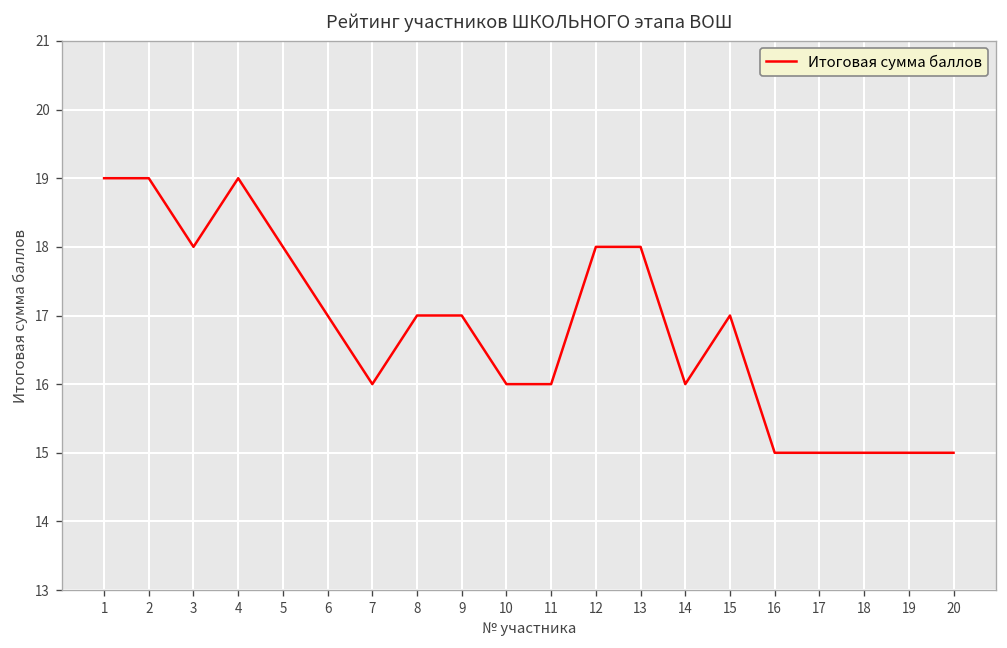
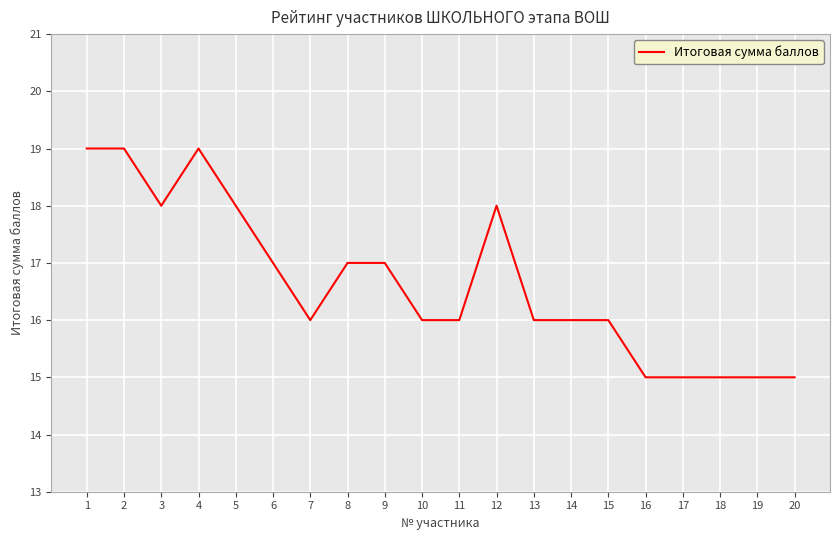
  {
    "1": 19,
    "2": 19,
    "3": 18,
    "4": 19,
    "5": 18,
    "6": 17,
    "7": 16,
    "8": 17,
    "9": 17,
    "10": 16,
    "11": 16,
    "12": 18,
-   "13": 18,
+   "13": 16,
    "14": 16,
-   "15": 17,
+   "15": 16,
    "16": 15,
    "17": 15,
    "18": 15,
    "19": 15,
    "20": 15
  }
